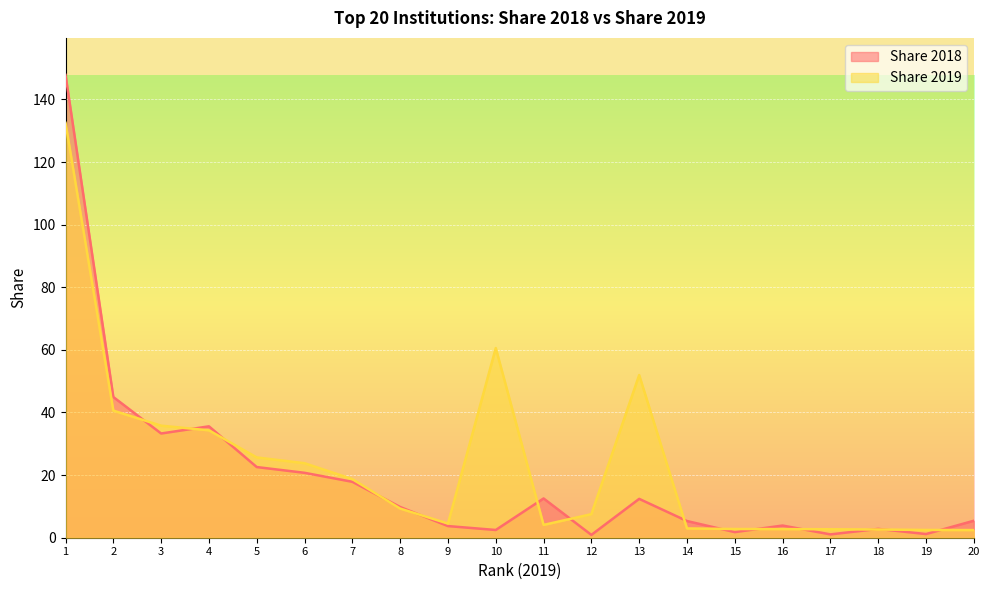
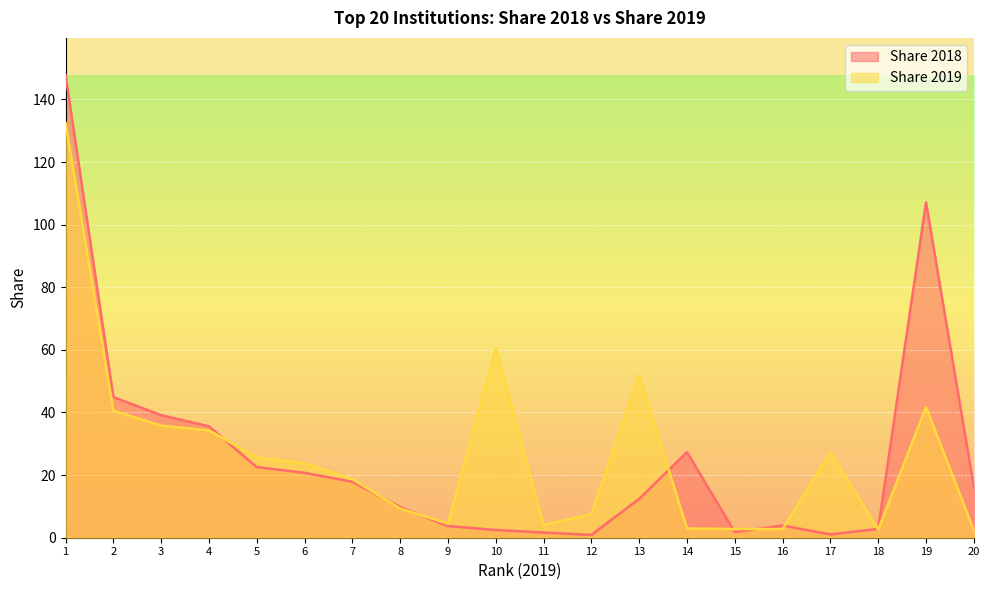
  {
    "Share 2018": {
      "1": 148,
      "2": 45,
-     "3": 33,
+     "3": 39,
      "4": 36,
      "5": 23,
      "6": 21,
      "7": 18,
      "10": 2,
-     "11": 13,
+     "11": 2,
      "12": 1,
      "13": 12,
-     "14": 5,
+     "14": 27,
      "15": 2,
      "16": 4,
      "17": 1,
-     "19": 1,
-     "20": 5
+     "19": 107,
+     "20": 16
    },
    "Share 2019": {
      "1": 133,
      "2": 41,
      "3": 36,
      "4": 34,
      "5": 26,
      "6": 24,
      "7": 19,
      "10": 61,
      "11": 4,
      "12": 8,
      "13": 52,
      "14": 3,
      "15": 3,
      "16": 3,
-     "17": 3,
-     "19": 2,
+     "17": 27,
+     "19": 42,
      "20": 2
    }
  }
